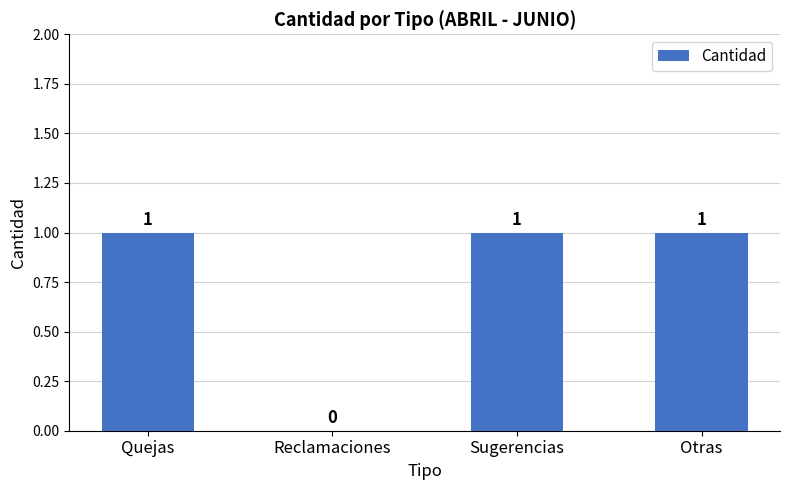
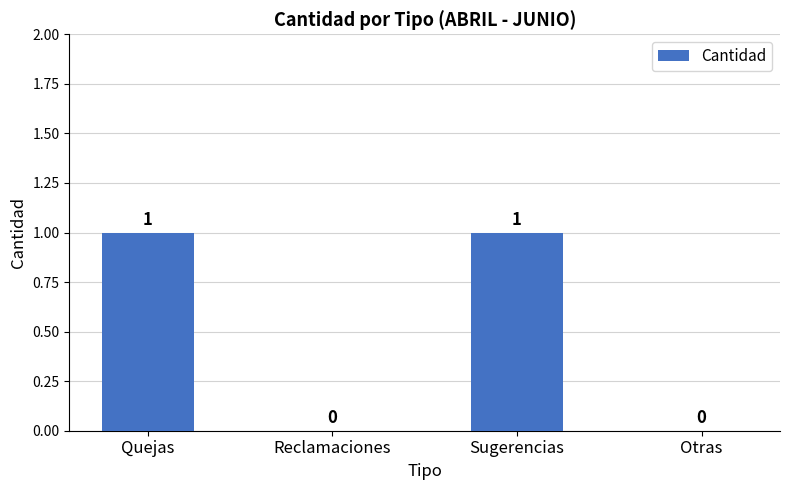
  {
    "Quejas": 1,
    "Reclamaciones": 0,
    "Sugerencias": 1,
-   "Otras": 1
+   "Otras": 0
  }
